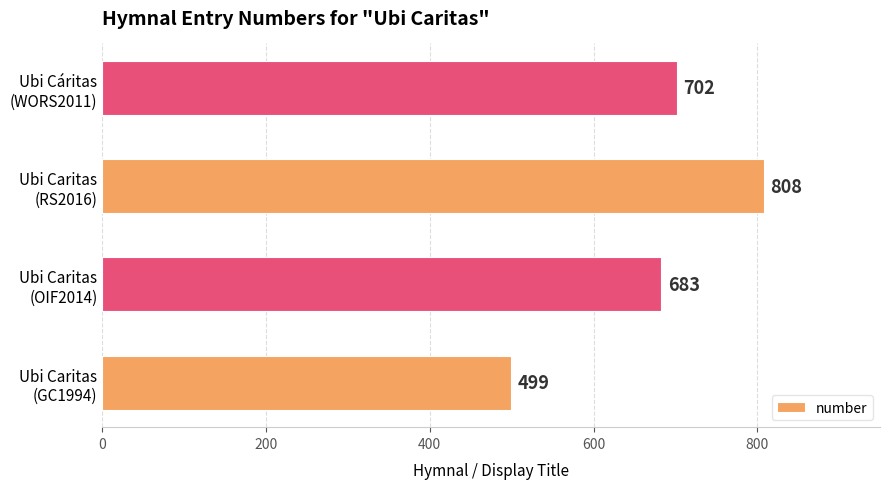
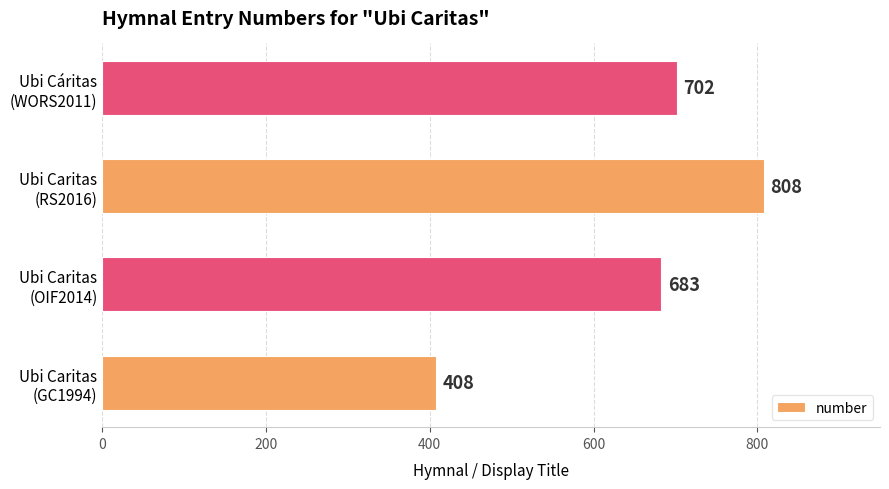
  {
    "Ubi Cáritas (WORS2011)": 702,
    "Ubi Caritas (RS2016)": 808,
    "Ubi Caritas (OIF2014)": 683,
-   "Ubi Caritas (GC1994)": 499
+   "Ubi Caritas (GC1994)": 408
  }
